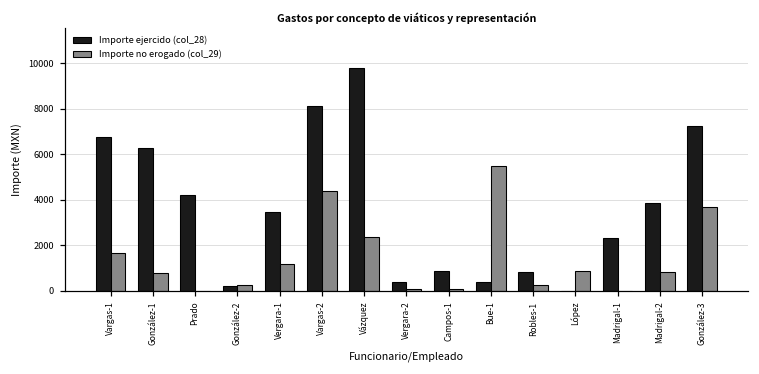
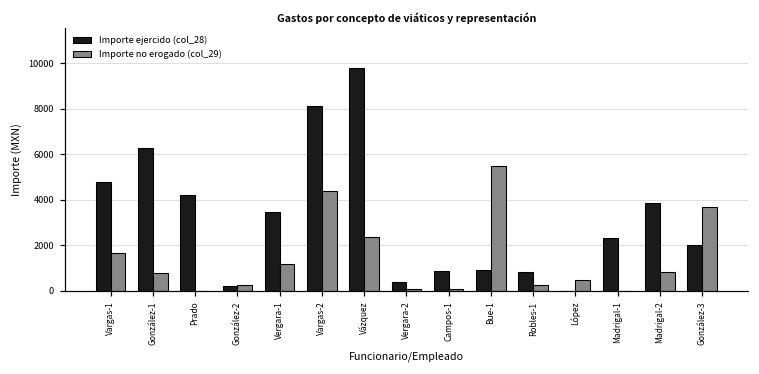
  {
    "Importe ejercido (col_28)": {
-     "Vargas-1": 6800,
+     "Vargas-1": 4800,
      "González-1": 6300,
      "Prado": 4200,
      "González-2": 200,
      "Vergara-1": 3500,
      "Vargas-2": 8100,
      "Vázquez": 9800,
      "Vergara-2": 400,
      "Campos-1": 900,
-     "Bue-1": 400,
+     "Bue-1": 900,
      "Robles-1": 800,
      "López": 0,
      "Madrigal-1": 2300,
      "Madrigal-2": 3900,
-     "González-3": 7200
+     "González-3": 2000
    },
    "Importe no erogado (col_29)": {
      "Vargas-1": 1700,
      "González-1": 800,
      "Prado": 0,
      "González-2": 300,
      "Vergara-1": 1200,
      "Vargas-2": 4400,
      "Vázquez": 2300,
      "Bue-1": 5500,
      "Robles-1": 300,
-     "López": 900,
+     "López": 500,
      "Madrigal-1": 0,
      "Madrigal-2": 800,
      "González-3": 3700
    }
  }
